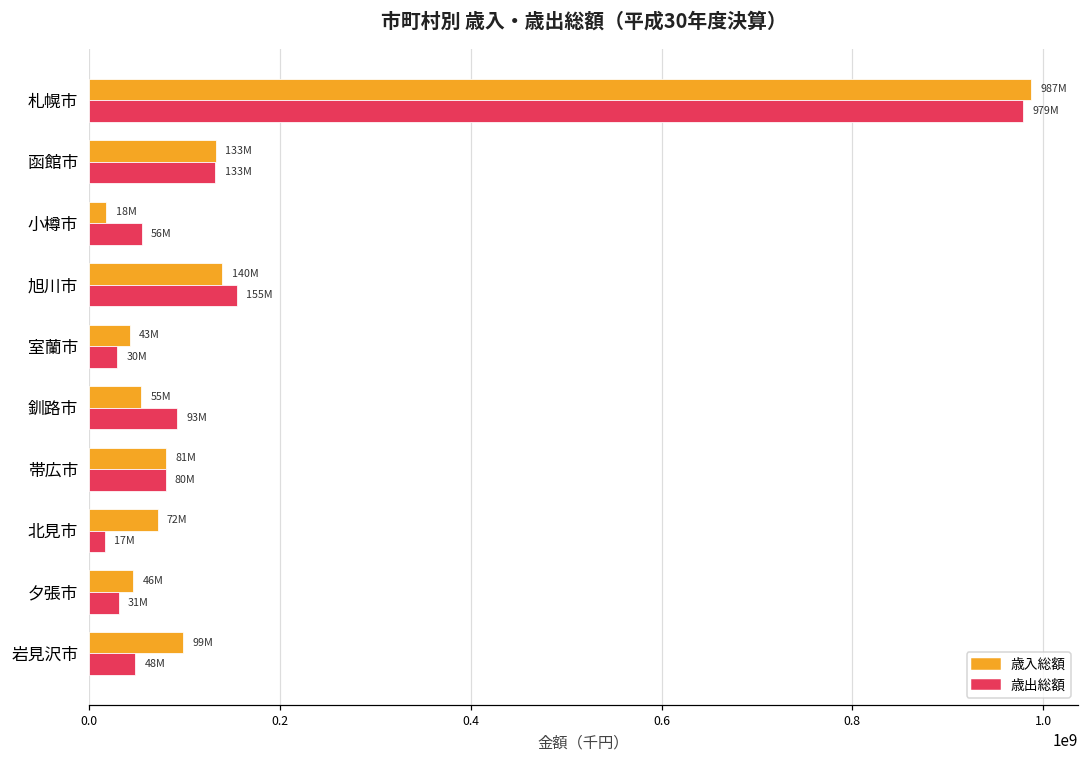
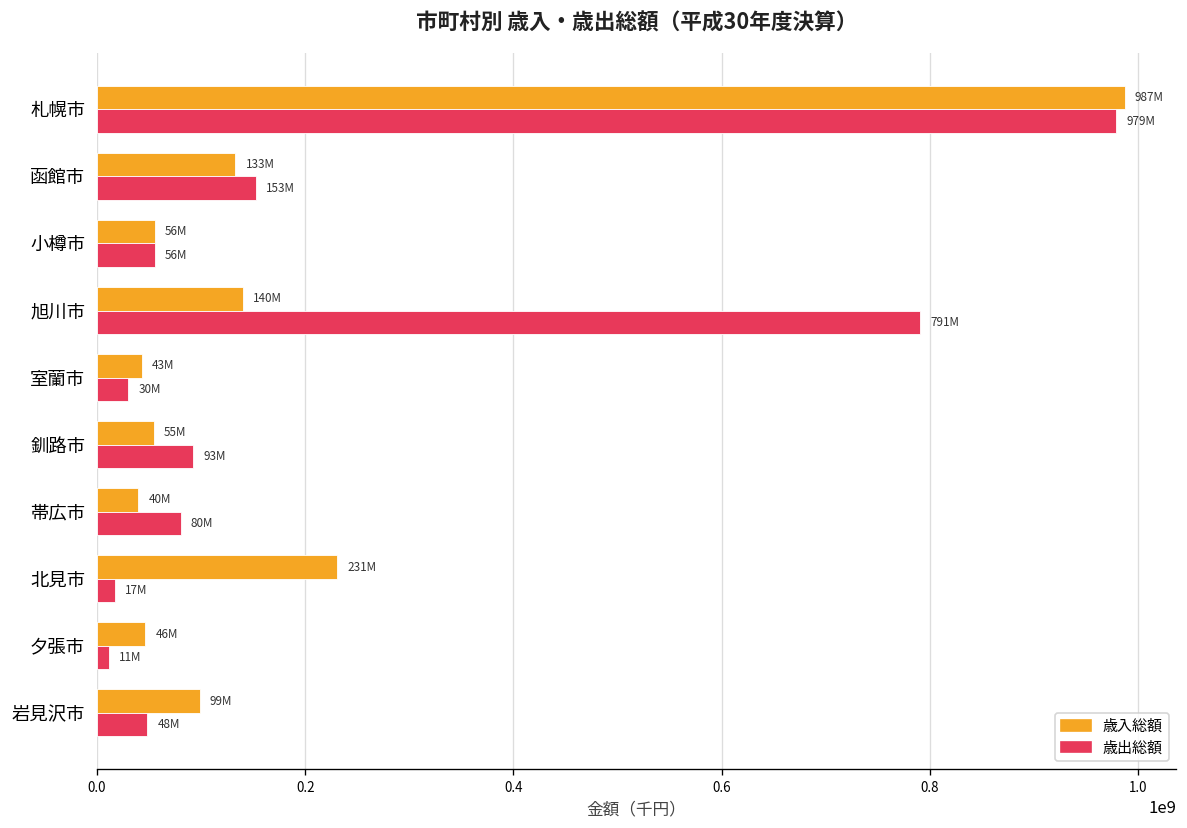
  {
    "歳入総額": {
      "札幌市": "987M",
      "函館市": "133M",
-     "小樽市": "18M",
+     "小樽市": "56M",
      "旭川市": "140M",
      "室蘭市": "43M",
      "釧路市": "55M",
-     "帯広市": "81M",
-     "北見市": "72M",
+     "帯広市": "40M",
+     "北見市": "231M",
      "夕張市": "46M",
      "岩見沢市": "99M"
    },
    "歳出総額": {
      "札幌市": "979M",
-     "函館市": "133M",
+     "函館市": "153M",
      "小樽市": "56M",
-     "旭川市": "155M",
+     "旭川市": "791M",
      "室蘭市": "30M",
      "釧路市": "93M",
      "帯広市": "80M",
      "北見市": "17M",
-     "夕張市": "31M",
+     "夕張市": "11M",
      "岩見沢市": "48M"
    }
  }
